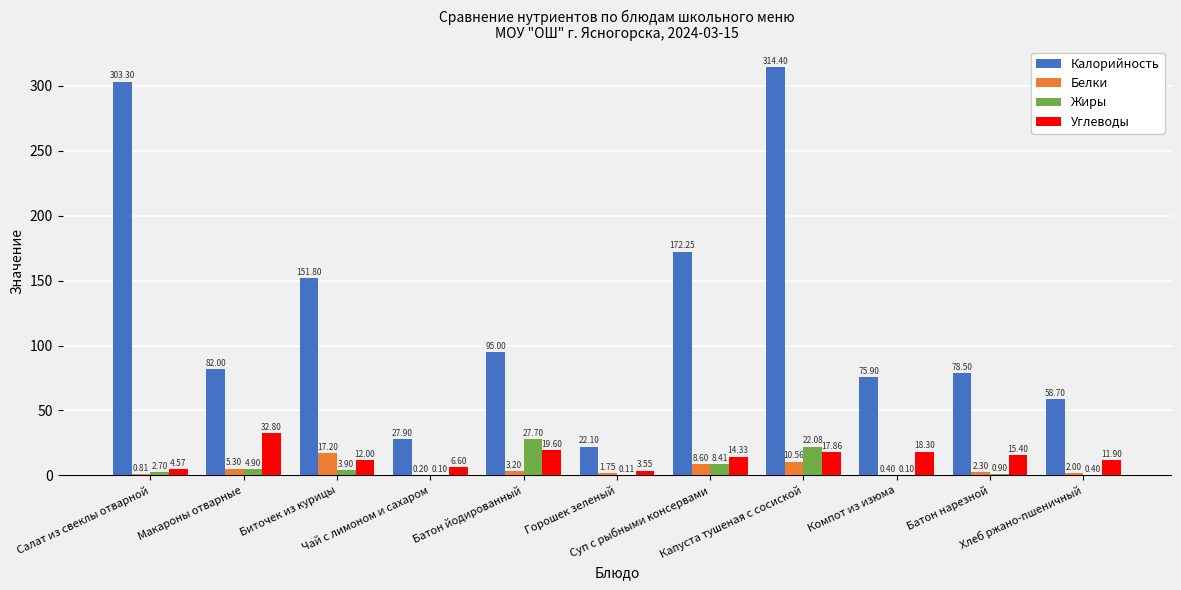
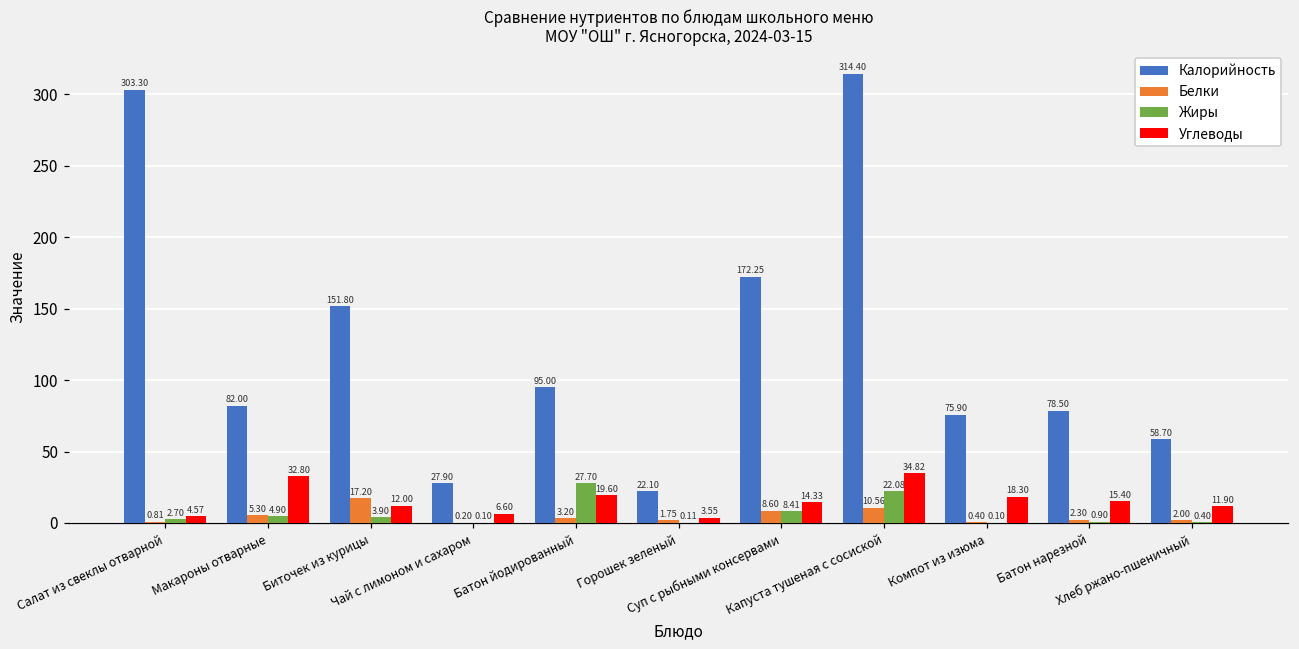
  {
    "Калорийность": {
      "Салат из свеклы отварной": 303.30,
      "Макароны отварные": 82.00,
      "Биточек из курицы": 151.80,
      "Чай с лимоном и сахаром": 27.90,
      "Батон йодированный": 95.00,
      "Горошек зеленый": 22.10,
      "Суп с рыбными консервами": 172.25,
      "Капуста тушеная с сосиской": 314.40,
      "Компот из изюма": 75.90,
      "Батон нарезной": 78.50,
      "Хлеб ржано-пшеничный": 58.70
    },
    "Белки": {
      "Салат из свеклы отварной": 0.81,
      "Макароны отварные": 5.30,
      "Биточек из курицы": 17.20,
      "Чай с лимоном и сахаром": 0.20,
      "Батон йодированный": 3.20,
      "Горошек зеленый": 1.75,
      "Суп с рыбными консервами": 8.60,
      "Капуста тушеная с сосиской": 10.56,
      "Компот из изюма": 0.40,
      "Батон нарезной": 2.30,
      "Хлеб ржано-пшеничный": 2.00
    },
    "Жиры": {
      "Салат из свеклы отварной": 2.70,
      "Макароны отварные": 4.90,
      "Биточек из курицы": 3.90,
      "Чай с лимоном и сахаром": 0.10,
      "Батон йодированный": 27.70,
      "Горошек зеленый": 0.11,
      "Суп с рыбными консервами": 8.41,
      "Капуста тушеная с сосиской": 22.08,
      "Компот из изюма": 0.10,
      "Батон нарезной": 0.90,
      "Хлеб ржано-пшеничный": 0.40
    },
    "Углеводы": {
      "Салат из свеклы отварной": 4.57,
      "Макароны отварные": 32.80,
      "Биточек из курицы": 12.00,
      "Чай с лимоном и сахаром": 6.60,
      "Батон йодированный": 19.60,
      "Горошек зеленый": 3.55,
      "Суп с рыбными консервами": 14.33,
-     "Капуста тушеная с сосиской": 17.86,
+     "Капуста тушеная с сосиской": 34.82,
      "Компот из изюма": 18.30,
      "Батон нарезной": 15.40,
      "Хлеб ржано-пшеничный": 11.90
    }
  }
